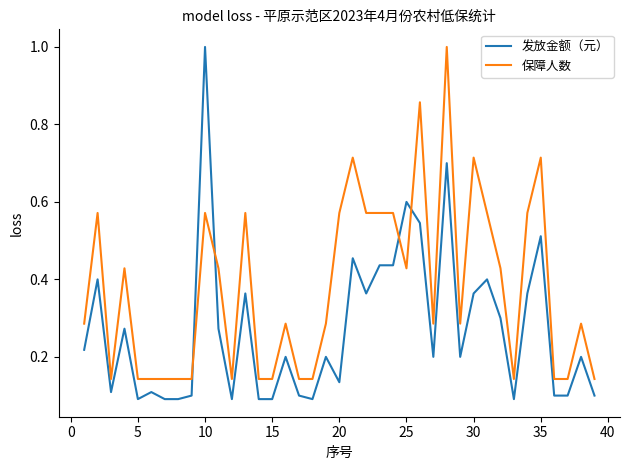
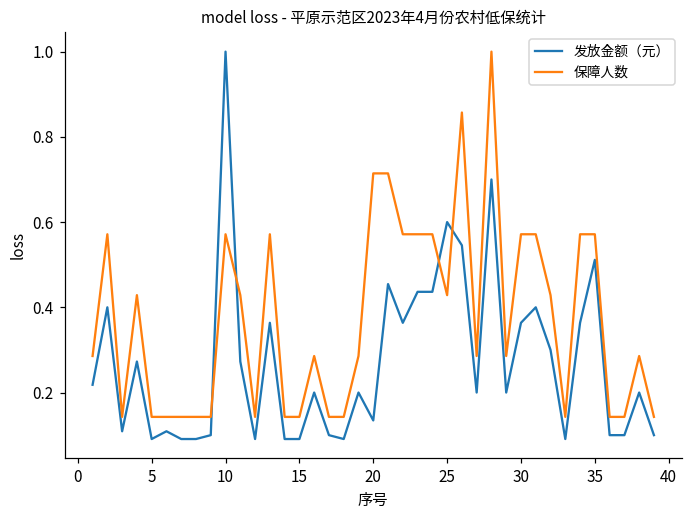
  {
    "发放金额（元）": {
      "5": 0.09,
      "10": 1.00,
      "15": 0.09,
      "20": 0.13,
      "25": 0.60,
      "30": 0.36,
      "35": 0.51
    },
    "保障人数": {
      "5": 0.14,
      "10": 0.57,
      "15": 0.14,
-     "20": 0.57,
+     "20": 0.71,
      "25": 0.43,
-     "30": 0.71,
-     "35": 0.71
+     "30": 0.57,
+     "35": 0.57
    }
  }
